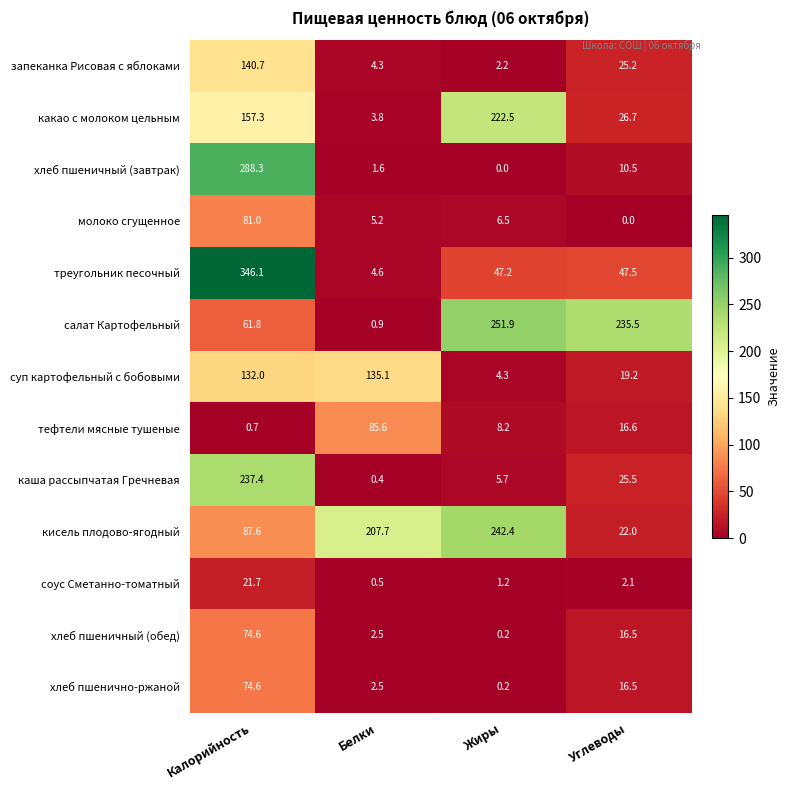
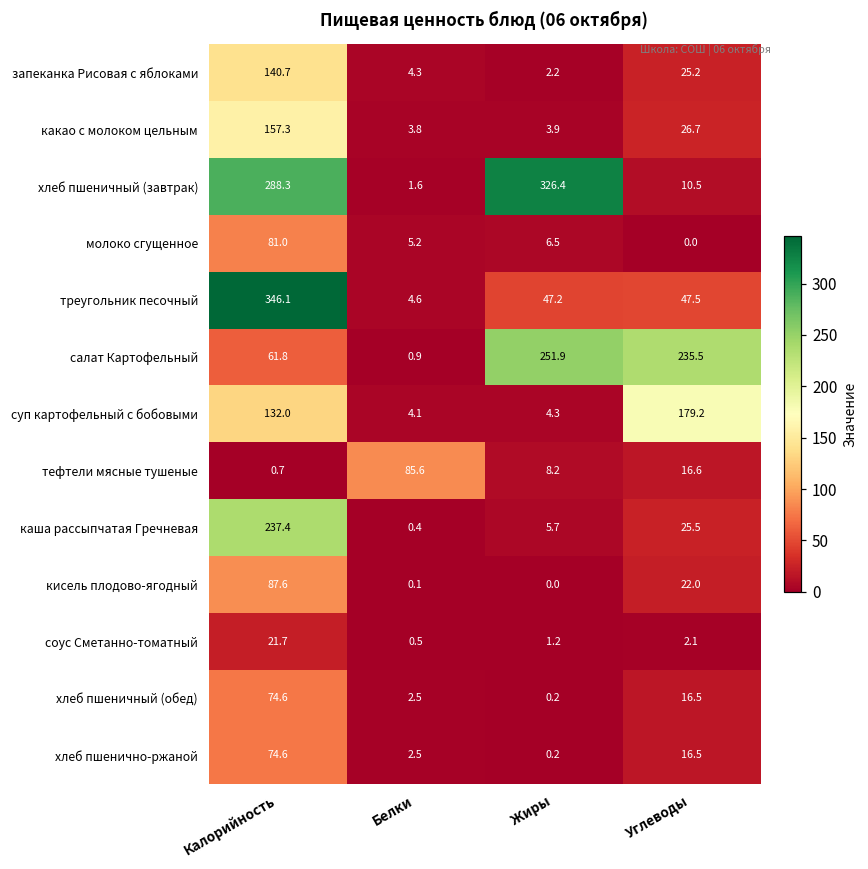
  {
    "запеканка Рисовая с яблоками": {
      "Калорийность": 140.7,
      "Белки": 4.3,
      "Жиры": 2.2
    },
    "какао с молоком цельным": {
      "Калорийность": 157.3,
      "Белки": 3.8,
-     "Жиры": 222.5,
+     "Жиры": 3.9,
      "Углеводы": 26.7
    },
    "хлеб пшеничный (завтрак)": {
      "Калорийность": 288.3,
      "Белки": 1.6,
-     "Жиры": 0.0,
+     "Жиры": 326.4,
      "Углеводы": 10.5
    },
    "молоко сгущенное": {
      "Калорийность": 81.0,
      "Белки": 5.2,
      "Жиры": 6.5,
      "Углеводы": 0.0
    },
    "треугольник песочный": {
      "Калорийность": 346.1,
      "Белки": 4.6,
      "Жиры": 47.2,
      "Углеводы": 47.5
    },
    "салат Картофельный": {
      "Калорийность": 61.8,
      "Белки": 0.9,
      "Жиры": 251.9,
      "Углеводы": 235.5
    },
    "суп картофельный с бобовыми": {
      "Калорийность": 132.0,
-     "Белки": 135.1,
+     "Белки": 4.1,
      "Жиры": 4.3,
-     "Углеводы": 19.2
+     "Углеводы": 179.2
    },
    "тефтели мясные тушеные": {
      "Калорийность": 0.7,
      "Белки": 85.6,
      "Жиры": 8.2,
      "Углеводы": 16.6
    },
    "каша рассыпчатая Гречневая": {
      "Калорийность": 237.4,
      "Белки": 0.4,
      "Жиры": 5.7,
      "Углеводы": 25.5
    },
    "кисель плодово-ягодный": {
      "Калорийность": 87.6,
-     "Белки": 207.7,
-     "Жиры": 242.4,
+     "Белки": 0.1,
+     "Жиры": 0.0,
      "Углеводы": 22.0
    },
    "соус Сметанно-томатный": {
      "Калорийность": 21.7,
      "Белки": 0.5,
      "Жиры": 1.2,
      "Углеводы": 2.1
    },
    "хлеб пшеничный (обед)": {
      "Калорийность": 74.6,
      "Белки": 2.5,
      "Жиры": 0.2,
      "Углеводы": 16.5
    },
    "хлеб пшенично-ржаной": {
      "Калорийность": 74.6,
      "Белки": 2.5,
      "Жиры": 0.2,
      "Углеводы": 16.5
    }
  }
